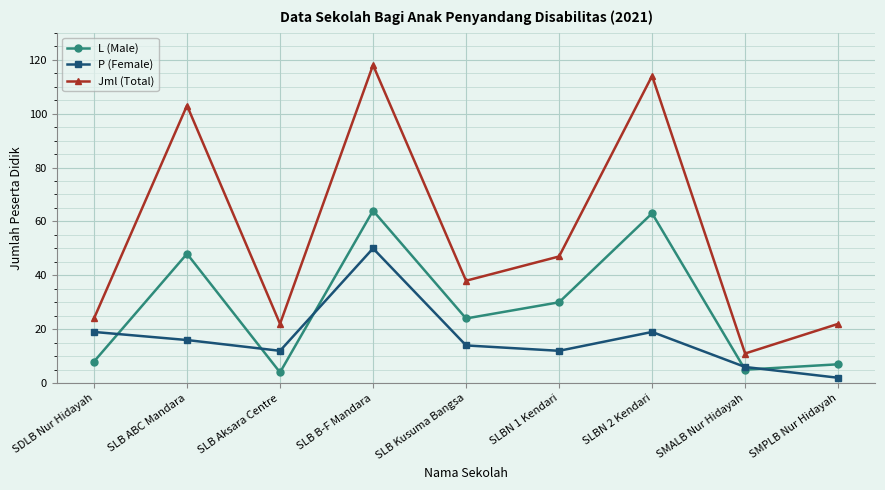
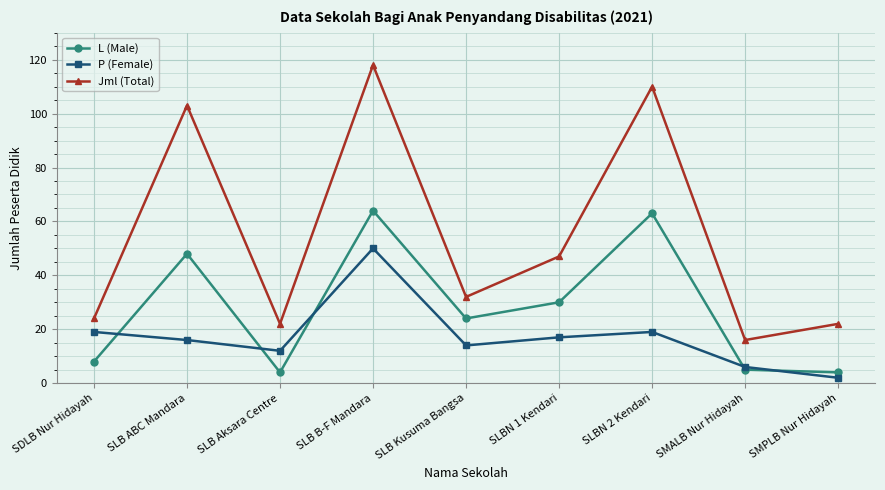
  {
    "L (Male)": {
      "SDLB Nur Hidayah": 8,
      "SLB ABC Mandara": 48,
      "SLB Aksara Centre": 4,
      "SLB B-F Mandara": 64,
      "SLB Kusuma Bangsa": 24,
      "SLBN 1 Kendari": 30,
      "SLBN 2 Kendari": 63,
      "SMALB Nur Hidayah": 5,
-     "SMPLB Nur Hidayah": 7
+     "SMPLB Nur Hidayah": 4
    },
    "P (Female)": {
      "SDLB Nur Hidayah": 19,
      "SLB ABC Mandara": 16,
      "SLB Aksara Centre": 12,
      "SLB B-F Mandara": 50,
      "SLB Kusuma Bangsa": 14,
-     "SLBN 1 Kendari": 12,
+     "SLBN 1 Kendari": 17,
      "SLBN 2 Kendari": 19,
      "SMALB Nur Hidayah": 6,
      "SMPLB Nur Hidayah": 2
    },
    "Jml (Total)": {
      "SDLB Nur Hidayah": 24,
      "SLB ABC Mandara": 103,
      "SLB Aksara Centre": 22,
      "SLB B-F Mandara": 118,
-     "SLB Kusuma Bangsa": 38,
+     "SLB Kusuma Bangsa": 32,
      "SLBN 1 Kendari": 47,
-     "SLBN 2 Kendari": 114,
-     "SMALB Nur Hidayah": 11,
+     "SLBN 2 Kendari": 110,
+     "SMALB Nur Hidayah": 16,
      "SMPLB Nur Hidayah": 22
    }
  }
